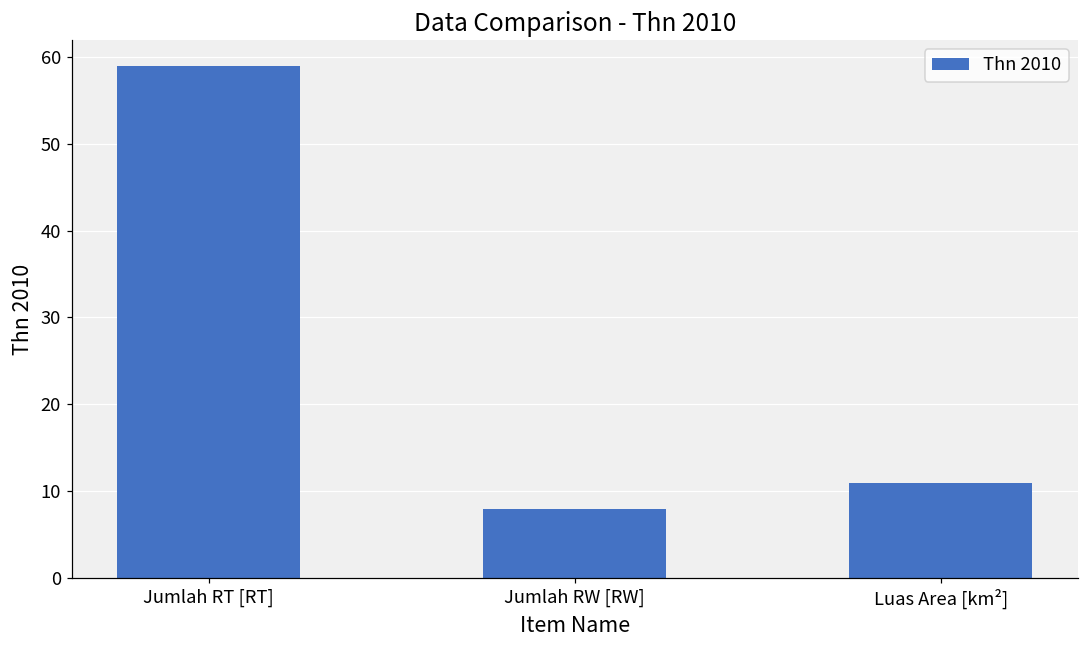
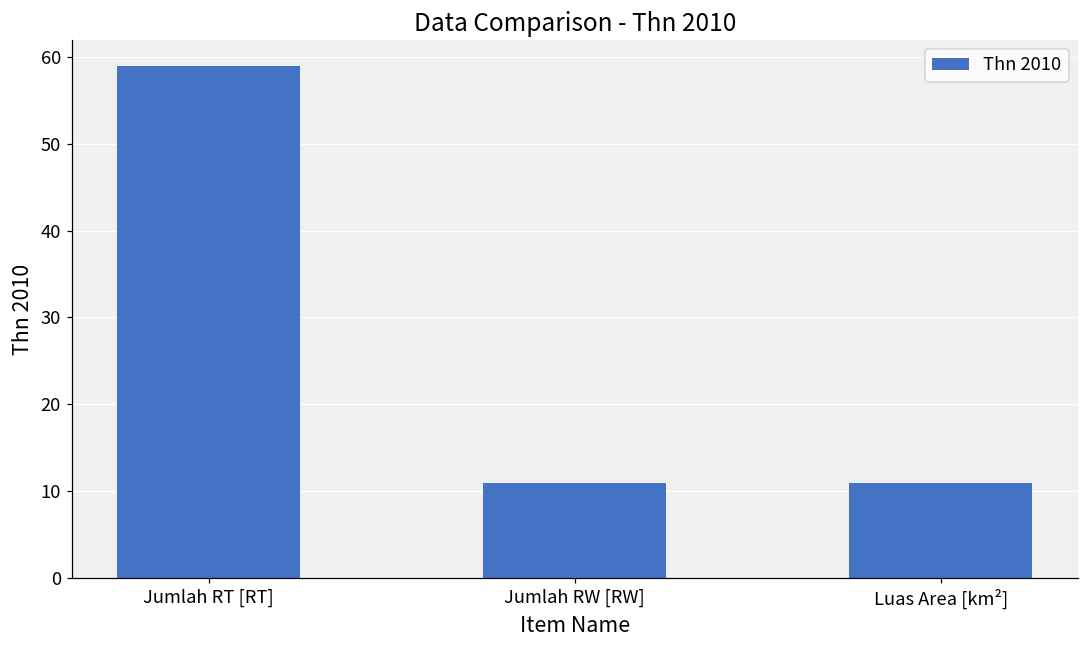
  {
    "Jumlah RT [RT]": 59,
-   "Jumlah RW [RW]": 8,
+   "Jumlah RW [RW]": 11,
    "Luas Area [km²]": 11
  }
